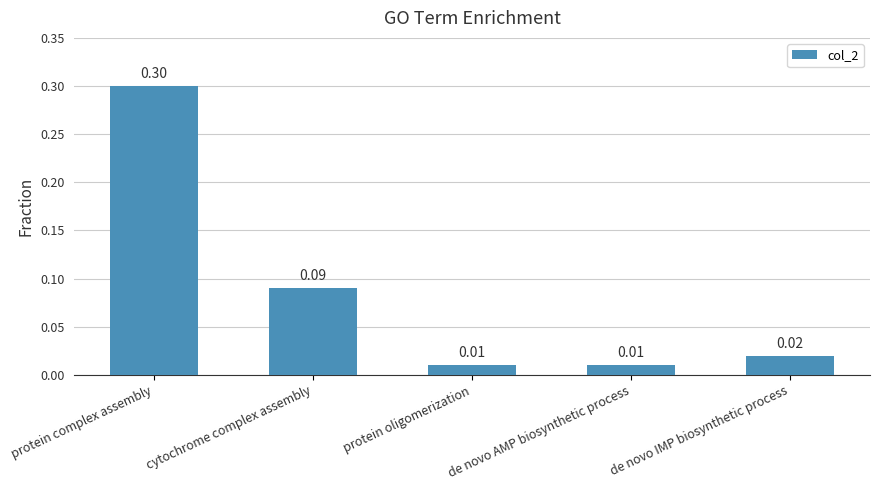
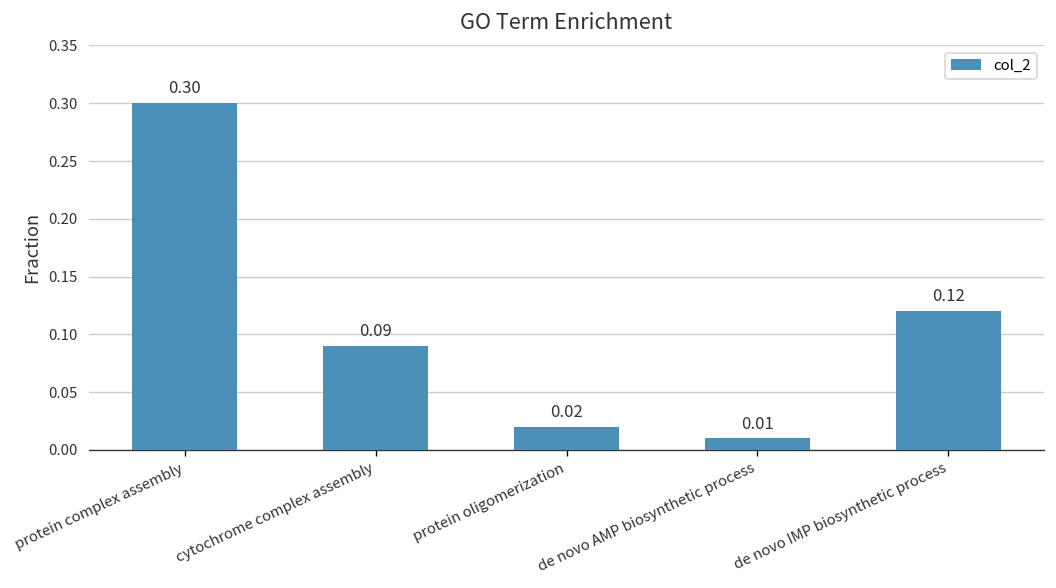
  {
    "protein complex assembly": 0.30,
    "cytochrome complex assembly": 0.09,
-   "protein oligomerization": 0.01,
+   "protein oligomerization": 0.02,
    "de novo AMP biosynthetic process": 0.01,
-   "de novo IMP biosynthetic process": 0.02
+   "de novo IMP biosynthetic process": 0.12
  }
